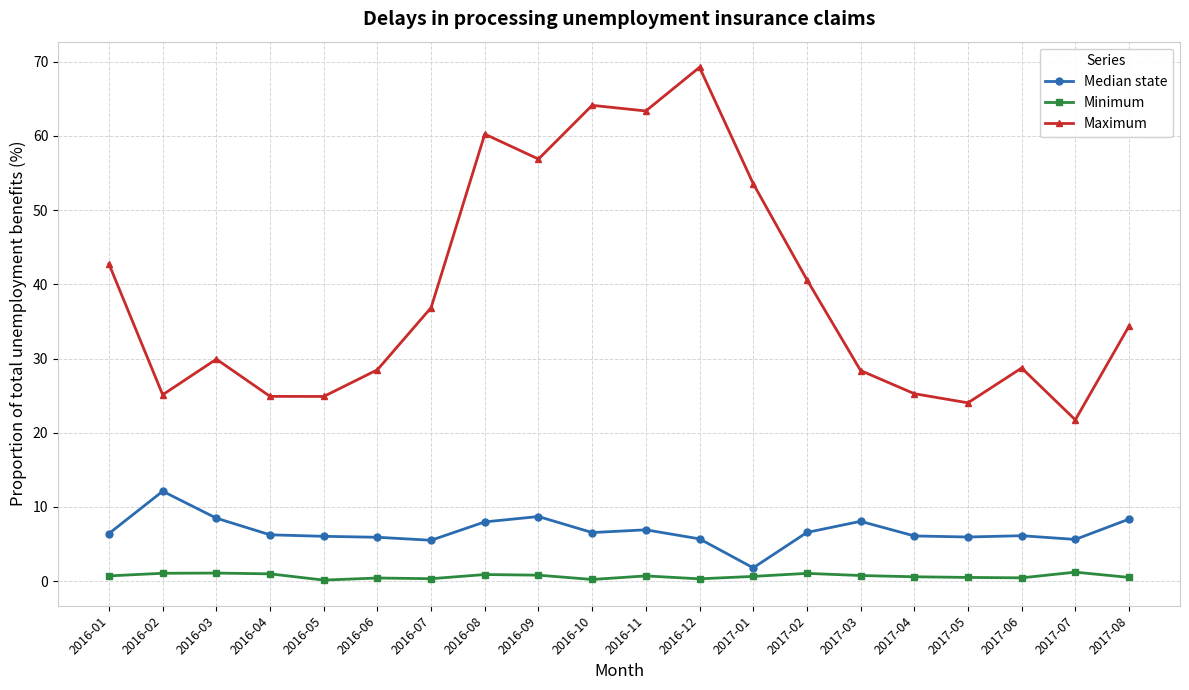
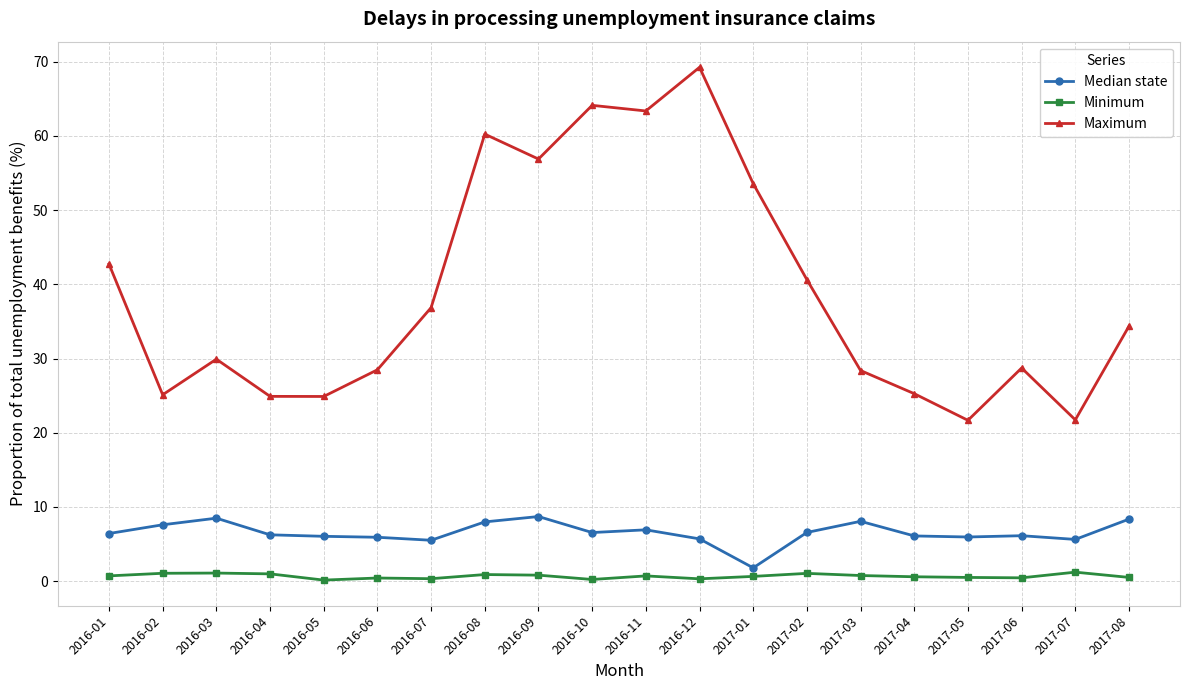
  {
    "Median state": {
      "2016-01": 6,
-     "2016-02": 12,
+     "2016-02": 8,
      "2016-03": 8,
      "2016-04": 6,
      "2016-05": 6,
      "2016-06": 6,
      "2016-07": 6,
      "2016-08": 8,
      "2016-09": 9,
      "2016-10": 7,
      "2016-11": 7,
      "2016-12": 6,
      "2017-01": 2,
      "2017-02": 7,
      "2017-03": 8,
      "2017-04": 6,
      "2017-05": 6,
      "2017-06": 6,
      "2017-07": 6,
      "2017-08": 8
    },
    "Minimum": {
      "2016-01": 1,
      "2016-02": 1,
      "2016-03": 1,
      "2016-04": 1,
      "2016-05": 0,
      "2016-06": 0,
      "2016-07": 0,
      "2016-08": 1,
      "2016-09": 1,
      "2016-10": 0,
      "2016-11": 1,
      "2016-12": 0,
      "2017-01": 1,
      "2017-02": 1,
      "2017-03": 1,
      "2017-04": 1,
      "2017-05": 1,
      "2017-06": 0,
      "2017-07": 1,
      "2017-08": 1
    },
    "Maximum": {
      "2016-01": 43,
      "2016-02": 25,
      "2016-03": 30,
      "2016-04": 25,
      "2016-05": 25,
      "2016-06": 28,
      "2016-07": 37,
      "2016-08": 60,
      "2016-09": 57,
      "2016-10": 64,
      "2016-11": 63,
      "2016-12": 69,
      "2017-01": 54,
      "2017-02": 41,
      "2017-03": 28,
      "2017-04": 25,
-     "2017-05": 24,
+     "2017-05": 22,
      "2017-06": 29,
      "2017-07": 22,
      "2017-08": 34
    }
  }
